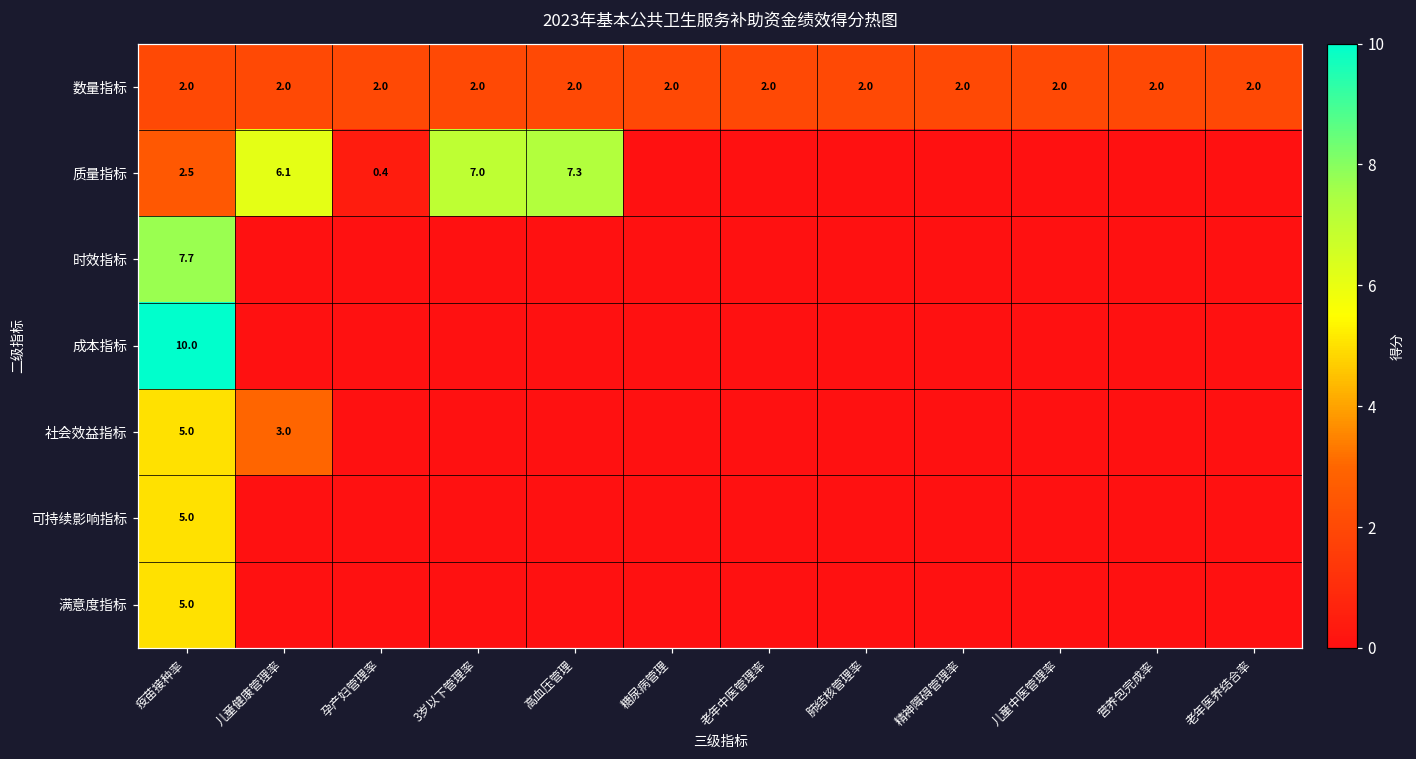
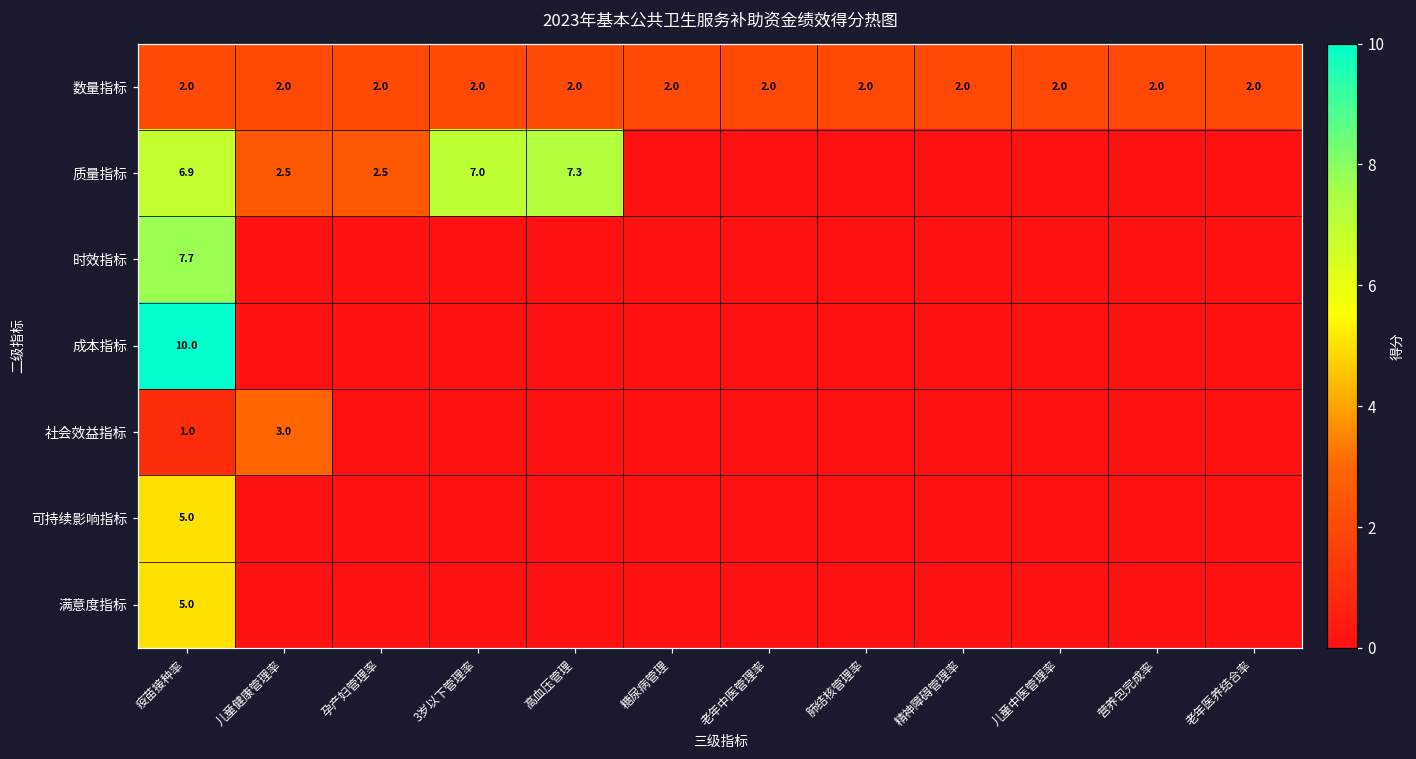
  {
    "数量指标": {
      "疫苗接种率": 2.0,
      "儿童健康管理率": 2.0,
      "孕产妇管理率": 2.0,
      "3岁以下管理率": 2.0,
      "高血压管理": 2.0,
      "糖尿病管理": 2.0,
      "老年中医管理率": 2.0,
      "肺结核管理率": 2.0,
      "精神障碍管理率": 2.0,
      "儿童中医管理率": 2.0,
      "营养包完成率": 2.0,
      "老年医养结合率": 2.0
    },
    "质量指标": {
-     "疫苗接种率": 2.5,
-     "儿童健康管理率": 6.1,
-     "孕产妇管理率": 0.4,
+     "疫苗接种率": 6.9,
+     "儿童健康管理率": 2.5,
+     "孕产妇管理率": 2.5,
      "3岁以下管理率": 7.0,
      "高血压管理": 7.3
    },
    "时效指标": {
      "疫苗接种率": 7.7
    },
    "成本指标": {
      "疫苗接种率": 10.0
    },
    "社会效益指标": {
-     "疫苗接种率": 5.0,
+     "疫苗接种率": 1.0,
      "儿童健康管理率": 3.0
    },
    "可持续影响指标": {
      "疫苗接种率": 5.0
    },
    "满意度指标": {
      "疫苗接种率": 5.0
    }
  }
